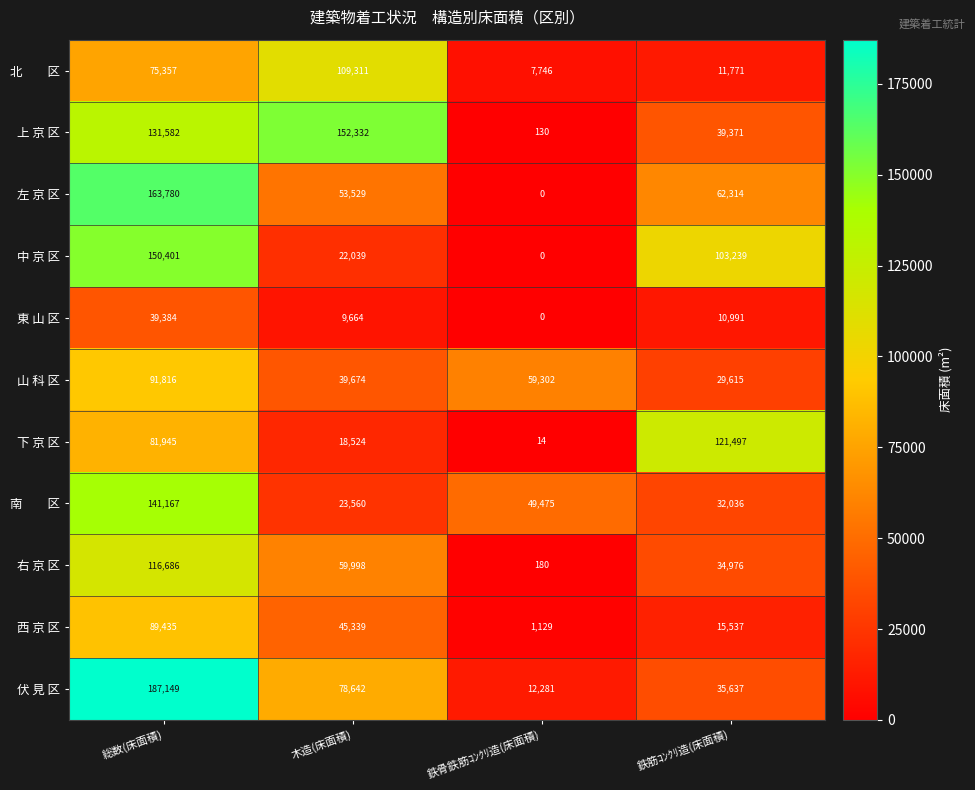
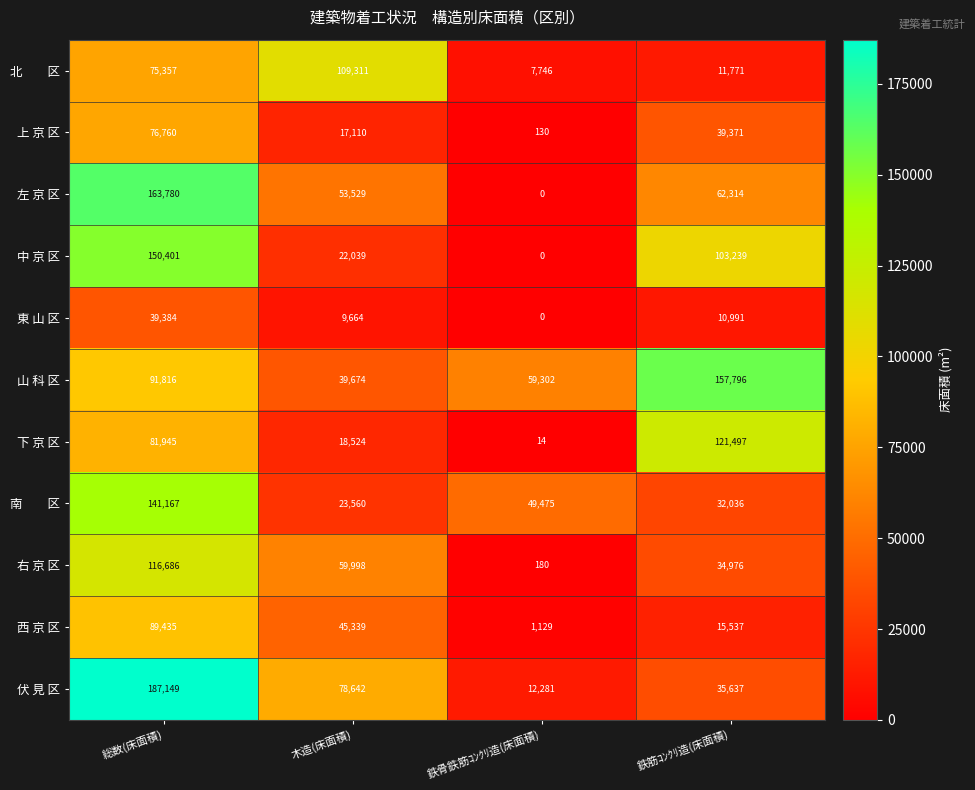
  {
    "北 区": {
      "総数(床面積)": "75,357",
      "木造(床面積)": "109,311",
      "鉄骨鉄筋ｺﾝｸﾘ造(床面積)": "7,746",
      "鉄筋ｺﾝｸﾘ造(床面積)": "11,771"
    },
    "上 京 区": {
-     "総数(床面積)": "131,582",
-     "木造(床面積)": "152,332",
+     "総数(床面積)": "76,760",
+     "木造(床面積)": "17,110",
      "鉄骨鉄筋ｺﾝｸﾘ造(床面積)": "130",
      "鉄筋ｺﾝｸﾘ造(床面積)": "39,371"
    },
    "左 京 区": {
      "総数(床面積)": "163,780",
      "木造(床面積)": "53,529",
      "鉄骨鉄筋ｺﾝｸﾘ造(床面積)": "0",
      "鉄筋ｺﾝｸﾘ造(床面積)": "62,314"
    },
    "中 京 区": {
      "総数(床面積)": "150,401",
      "木造(床面積)": "22,039",
      "鉄骨鉄筋ｺﾝｸﾘ造(床面積)": "0",
      "鉄筋ｺﾝｸﾘ造(床面積)": "103,239"
    },
    "東 山 区": {
      "総数(床面積)": "39,384",
      "木造(床面積)": "9,664",
      "鉄骨鉄筋ｺﾝｸﾘ造(床面積)": "0",
      "鉄筋ｺﾝｸﾘ造(床面積)": "10,991"
    },
    "山 科 区": {
      "総数(床面積)": "91,816",
      "木造(床面積)": "39,674",
      "鉄骨鉄筋ｺﾝｸﾘ造(床面積)": "59,302",
-     "鉄筋ｺﾝｸﾘ造(床面積)": "29,615"
+     "鉄筋ｺﾝｸﾘ造(床面積)": "157,796"
    },
    "下 京 区": {
      "総数(床面積)": "81,945",
      "木造(床面積)": "18,524",
      "鉄骨鉄筋ｺﾝｸﾘ造(床面積)": "14",
      "鉄筋ｺﾝｸﾘ造(床面積)": "121,497"
    },
    "南 区": {
      "総数(床面積)": "141,167",
      "木造(床面積)": "23,560",
      "鉄骨鉄筋ｺﾝｸﾘ造(床面積)": "49,475",
      "鉄筋ｺﾝｸﾘ造(床面積)": "32,036"
    },
    "右 京 区": {
      "総数(床面積)": "116,686",
      "木造(床面積)": "59,998",
      "鉄骨鉄筋ｺﾝｸﾘ造(床面積)": "180",
      "鉄筋ｺﾝｸﾘ造(床面積)": "34,976"
    },
    "西 京 区": {
      "総数(床面積)": "89,435",
      "木造(床面積)": "45,339",
      "鉄骨鉄筋ｺﾝｸﾘ造(床面積)": "1,129",
      "鉄筋ｺﾝｸﾘ造(床面積)": "15,537"
    },
    "伏 見 区": {
      "総数(床面積)": "187,149",
      "木造(床面積)": "78,642",
      "鉄骨鉄筋ｺﾝｸﾘ造(床面積)": "12,281",
      "鉄筋ｺﾝｸﾘ造(床面積)": "35,637"
    }
  }
